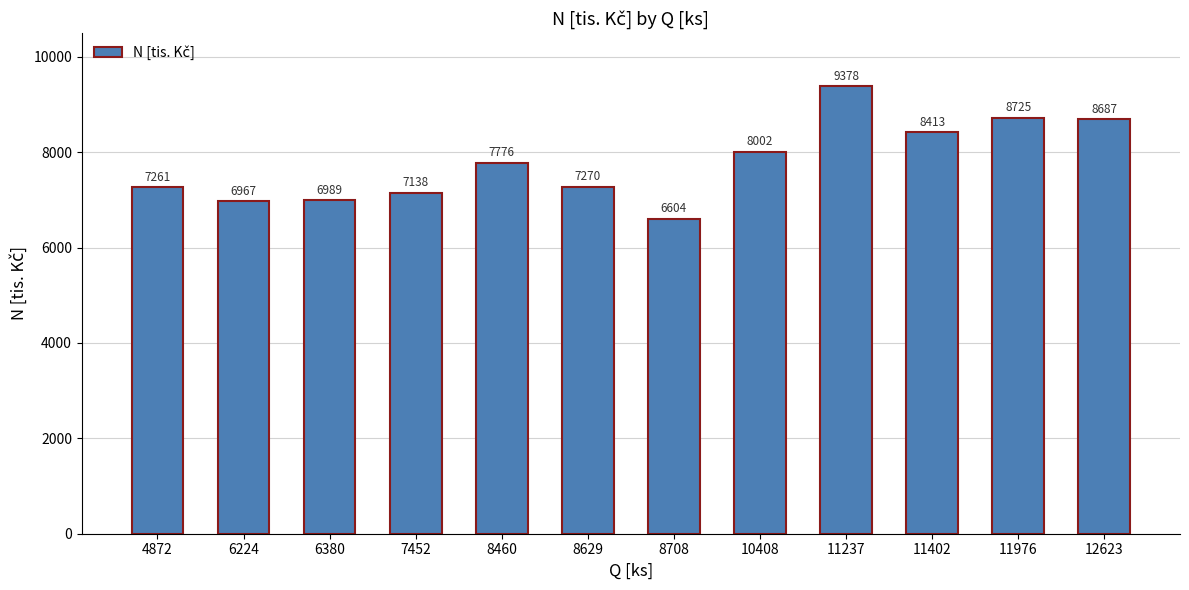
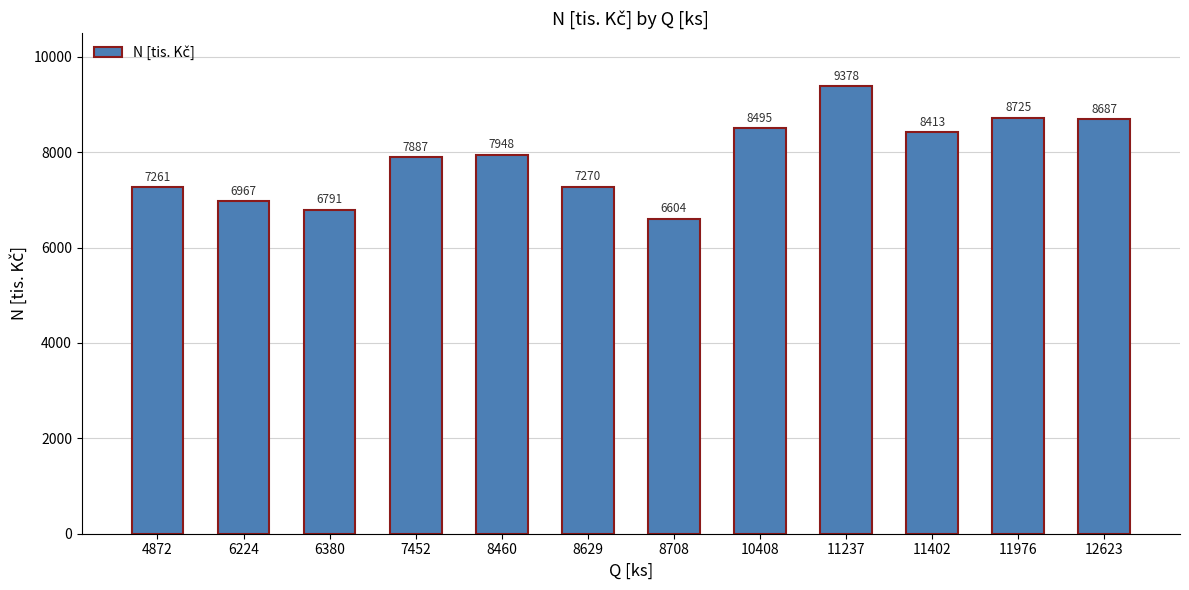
  {
    "4872": 7261,
    "6224": 6967,
-   "6380": 6989,
-   "7452": 7138,
-   "8460": 7776,
+   "6380": 6791,
+   "7452": 7887,
+   "8460": 7948,
    "8629": 7270,
    "8708": 6604,
-   "10408": 8002,
+   "10408": 8495,
    "11237": 9378,
    "11402": 8413,
    "11976": 8725,
    "12623": 8687
  }
